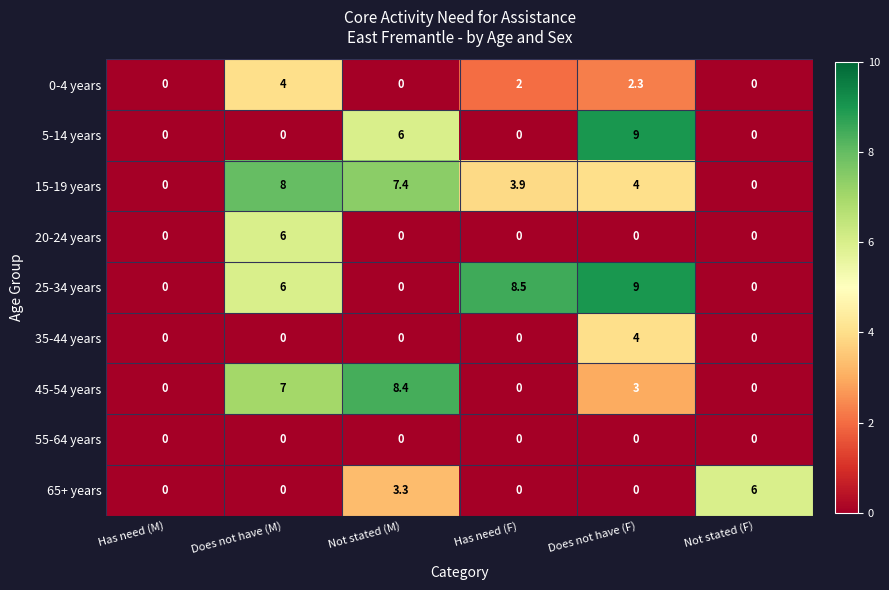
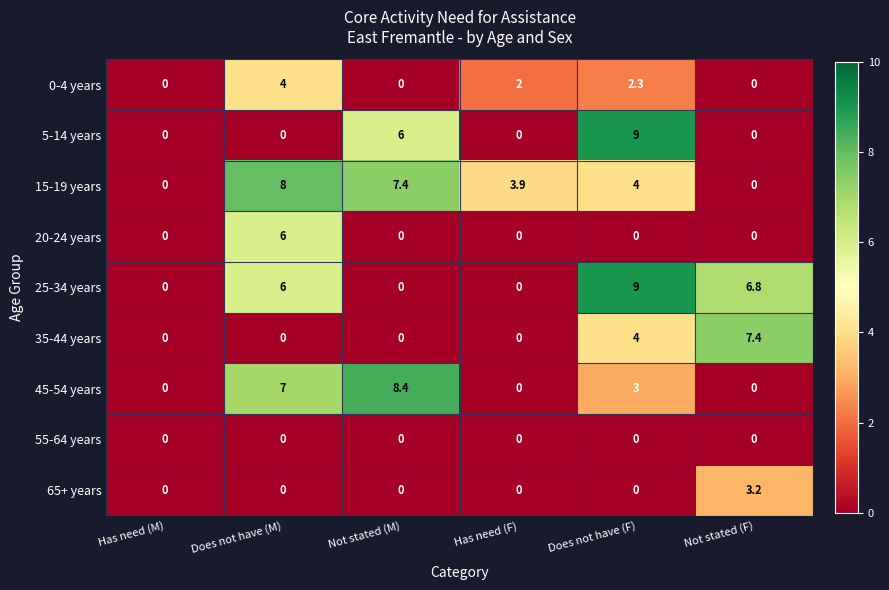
  {
    "0-4 years": {
      "Has need (M)": 0,
      "Does not have (M)": 4,
      "Not stated (M)": 0,
      "Has need (F)": 2,
      "Does not have (F)": 2.3,
      "Not stated (F)": 0
    },
    "5-14 years": {
      "Has need (M)": 0,
      "Does not have (M)": 0,
      "Not stated (M)": 6,
      "Has need (F)": 0,
      "Does not have (F)": 9,
      "Not stated (F)": 0
    },
    "15-19 years": {
      "Has need (M)": 0,
      "Does not have (M)": 8,
      "Not stated (M)": 7.4,
      "Has need (F)": 3.9,
      "Does not have (F)": 4,
      "Not stated (F)": 0
    },
    "20-24 years": {
      "Has need (M)": 0,
      "Does not have (M)": 6,
      "Not stated (M)": 0,
      "Has need (F)": 0,
      "Does not have (F)": 0,
      "Not stated (F)": 0
    },
    "25-34 years": {
      "Has need (M)": 0,
      "Does not have (M)": 6,
      "Not stated (M)": 0,
-     "Has need (F)": 8.5,
+     "Has need (F)": 0,
      "Does not have (F)": 9,
-     "Not stated (F)": 0
+     "Not stated (F)": 6.8
    },
    "35-44 years": {
      "Has need (M)": 0,
      "Does not have (M)": 0,
      "Not stated (M)": 0,
      "Has need (F)": 0,
      "Does not have (F)": 4,
-     "Not stated (F)": 0
+     "Not stated (F)": 7.4
    },
    "45-54 years": {
      "Has need (M)": 0,
      "Does not have (M)": 7,
      "Not stated (M)": 8.4,
      "Has need (F)": 0,
      "Does not have (F)": 3,
      "Not stated (F)": 0
    },
    "55-64 years": {
      "Has need (M)": 0,
      "Does not have (M)": 0,
      "Not stated (M)": 0,
      "Has need (F)": 0,
      "Does not have (F)": 0,
      "Not stated (F)": 0
    },
    "65+ years": {
      "Has need (M)": 0,
      "Does not have (M)": 0,
-     "Not stated (M)": 3.3,
+     "Not stated (M)": 0,
      "Has need (F)": 0,
      "Does not have (F)": 0,
-     "Not stated (F)": 6
+     "Not stated (F)": 3.2
    }
  }
